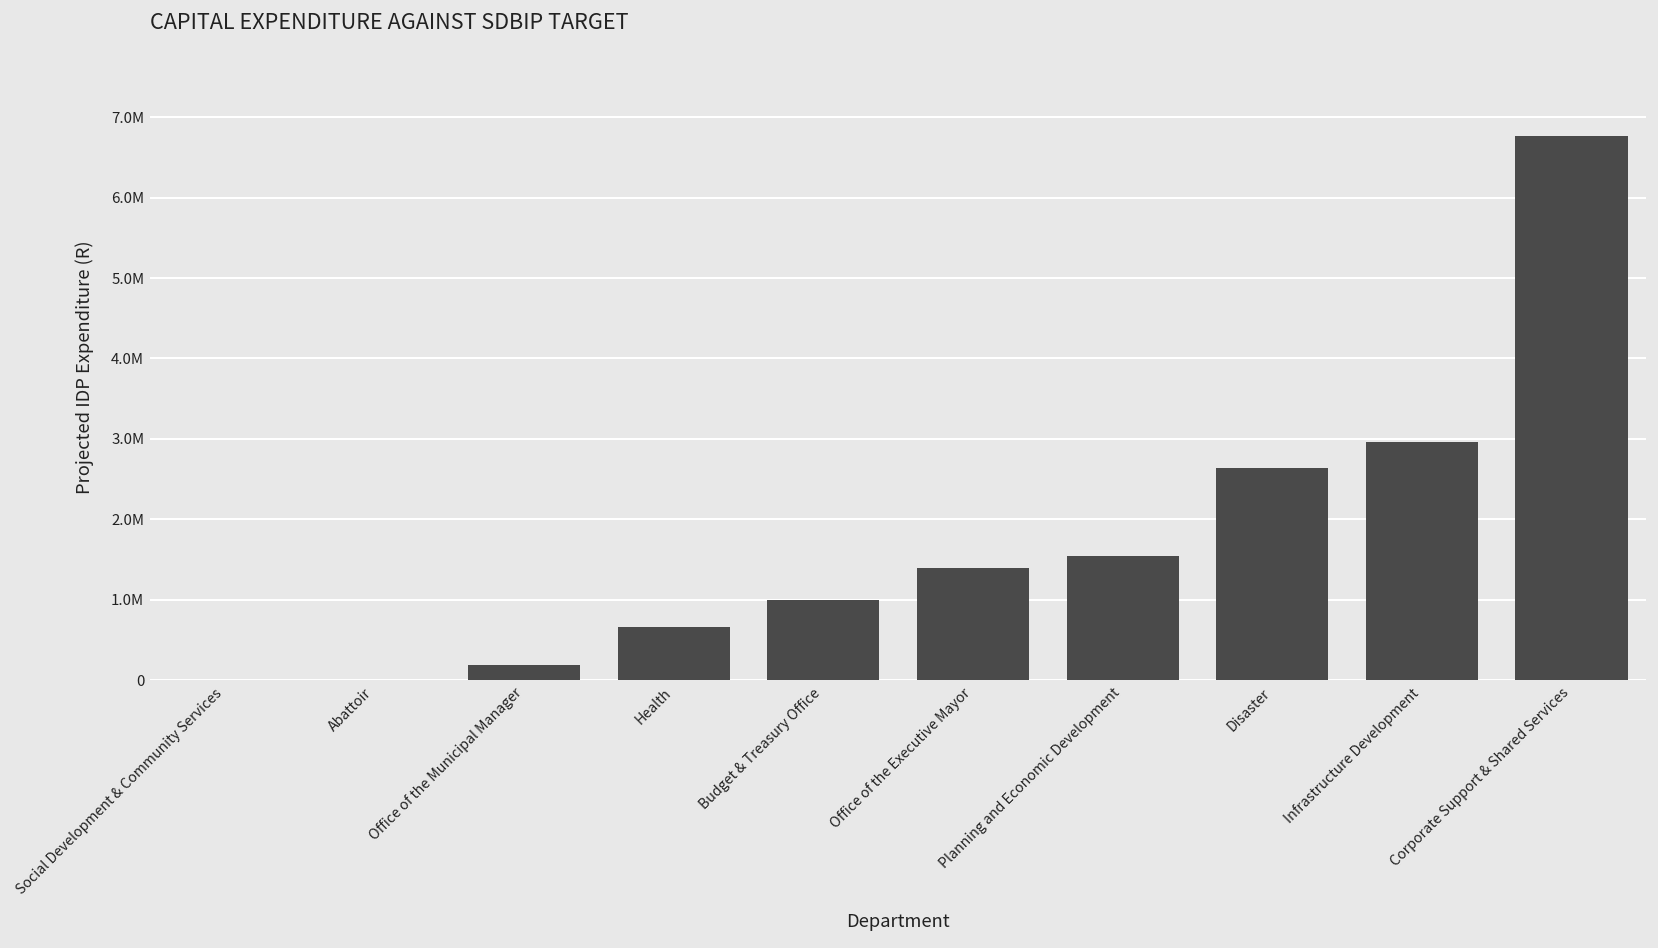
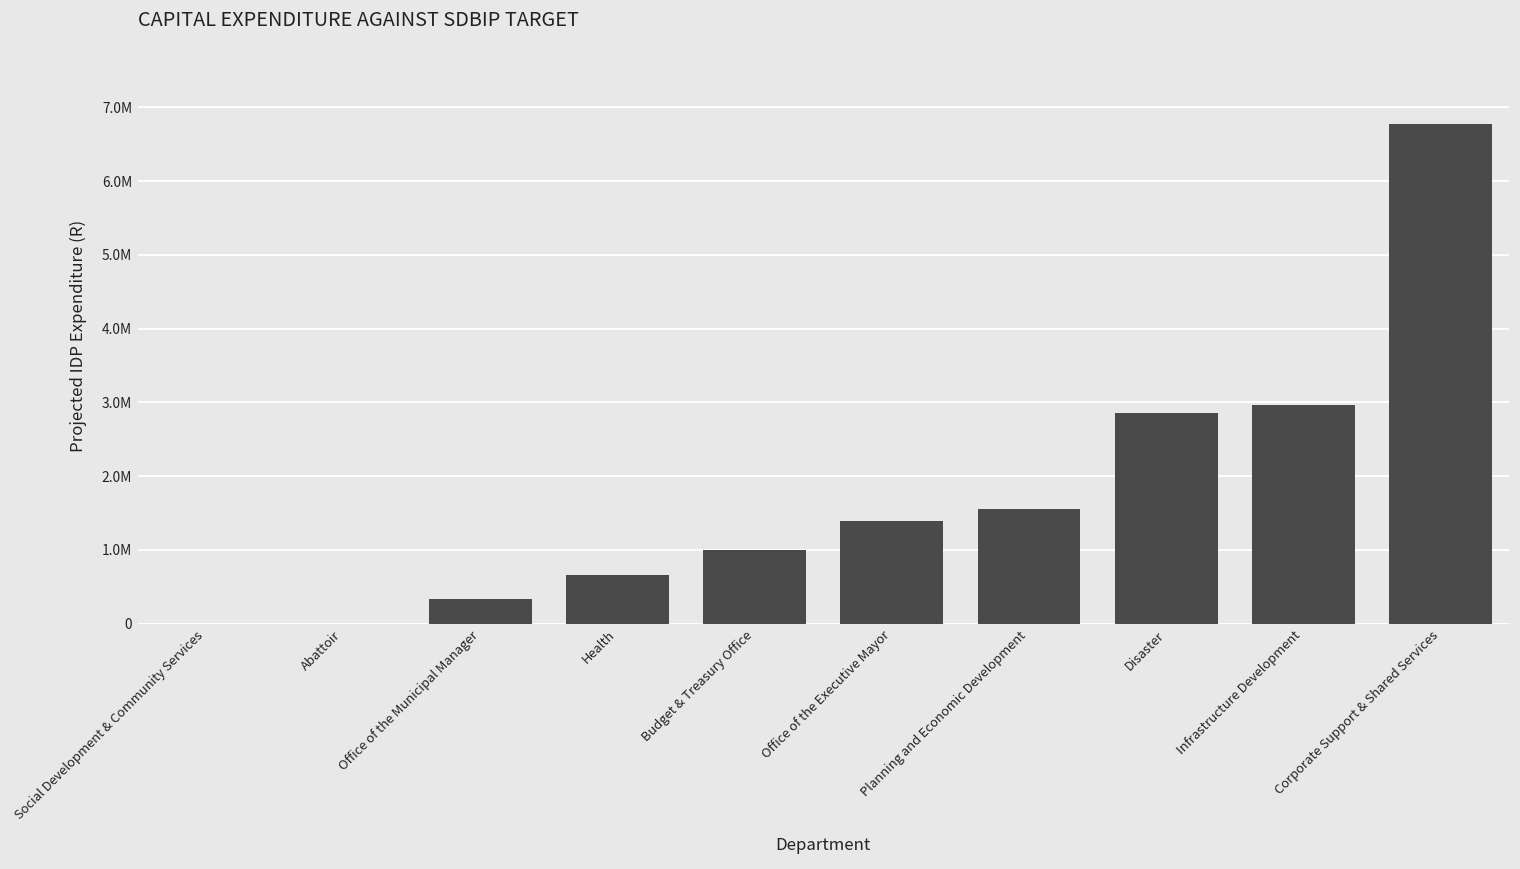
  {
    "Social Development & Community Services": 0,
    "Abattoir": 0,
-   "Office of the Municipal Manager": 200000,
+   "Office of the Municipal Manager": 300000,
    "Health": 700000,
    "Budget & Treasury Office": 1000000,
    "Office of the Executive Mayor": 1400000,
    "Planning and Economic Development": 1600000,
-   "Disaster": 2600000,
+   "Disaster": 2900000,
    "Infrastructure Development": 3000000,
    "Corporate Support & Shared Services": 6800000
  }
